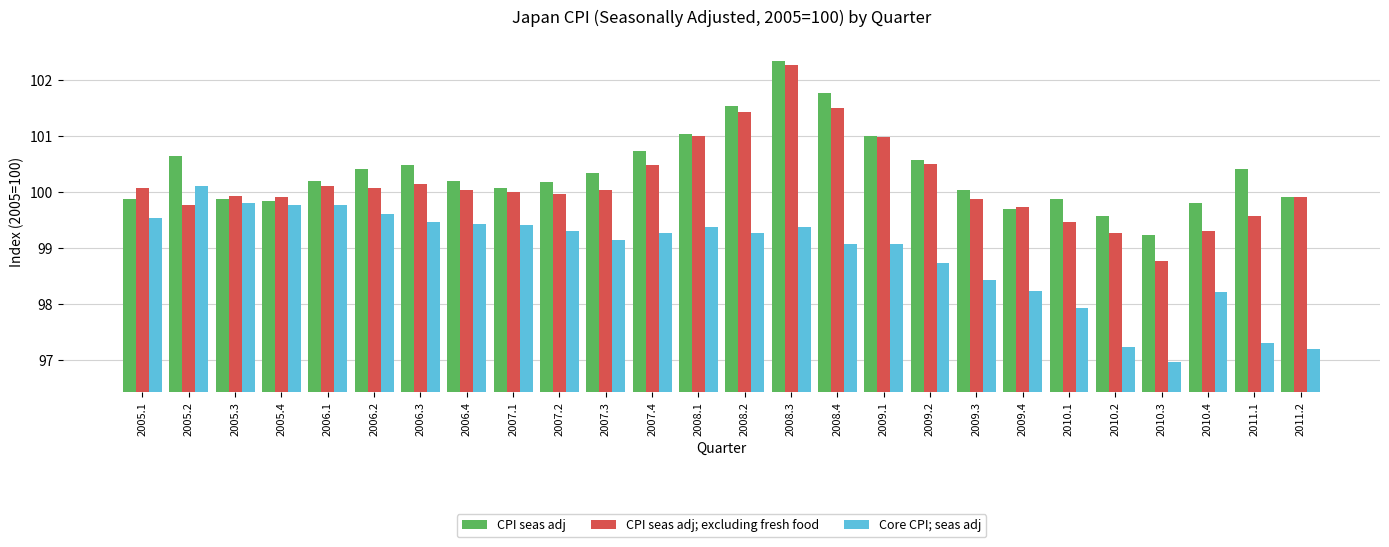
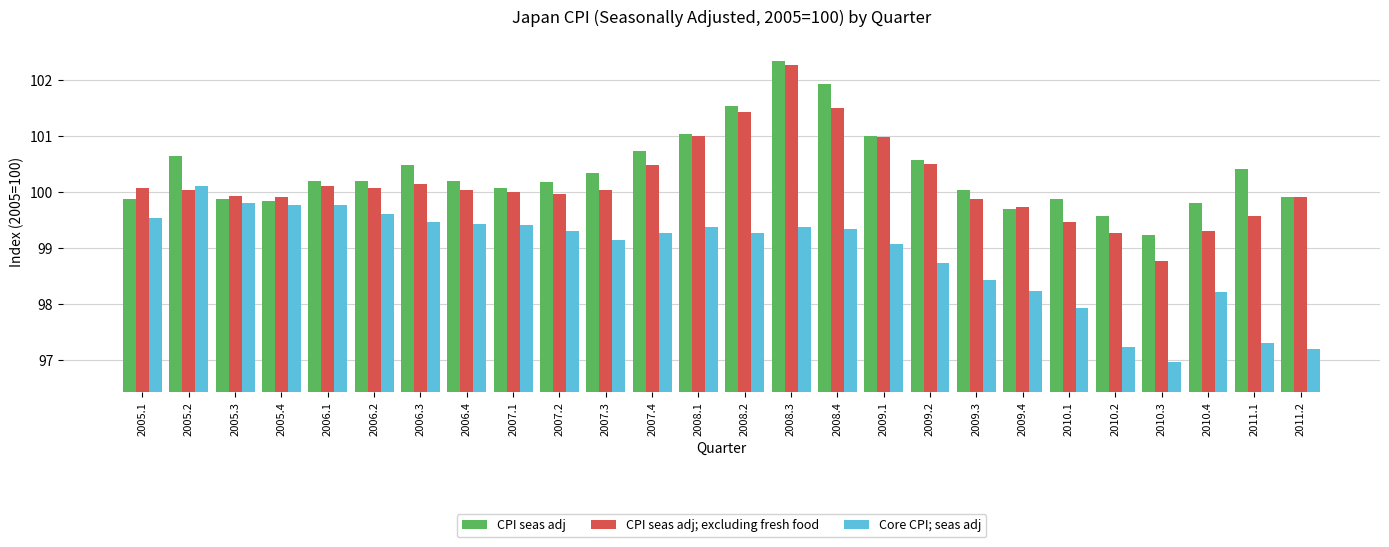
  {
    "CPI seas adj": {
      "2005.1": 99.9,
      "2005.2": 100.6,
      "2005.3": 99.9,
      "2005.4": 99.8,
      "2006.1": 100.2,
-     "2006.2": 100.4,
+     "2006.2": 100.2,
      "2006.3": 100.5,
      "2006.4": 100.2,
      "2007.1": 100.1,
      "2007.2": 100.2,
      "2007.3": 100.3,
      "2007.4": 100.7,
      "2008.1": 101.0,
      "2008.2": 101.5,
      "2008.3": 102.3,
-     "2008.4": 101.8,
+     "2008.4": 101.9,
      "2009.1": 101.0,
      "2009.2": 100.6,
      "2009.3": 100.0,
      "2009.4": 99.7,
      "2010.1": 99.9,
      "2010.2": 99.6,
      "2010.3": 99.2,
      "2010.4": 99.8,
      "2011.1": 100.4,
      "2011.2": 99.9
    },
    "CPI seas adj; excluding fresh food": {
      "2005.1": 100.1,
-     "2005.2": 99.8,
+     "2005.2": 100.0,
      "2005.3": 99.9,
      "2005.4": 99.9,
      "2006.1": 100.1,
      "2006.2": 100.1,
      "2006.3": 100.1,
      "2006.4": 100.0,
      "2007.1": 100.0,
      "2007.2": 100.0,
      "2007.3": 100.0,
      "2007.4": 100.5,
      "2008.1": 101.0,
      "2008.2": 101.4,
      "2008.3": 102.3,
      "2008.4": 101.5,
      "2009.1": 101.0,
      "2009.2": 100.5,
      "2009.3": 99.9,
      "2009.4": 99.7,
      "2010.1": 99.5,
      "2010.2": 99.3,
      "2010.3": 98.8,
      "2010.4": 99.3,
      "2011.1": 99.6,
      "2011.2": 99.9
    },
    "Core CPI; seas adj": {
      "2005.1": 99.5,
      "2005.2": 100.1,
      "2005.3": 99.8,
      "2005.4": 99.8,
      "2006.1": 99.8,
      "2006.2": 99.6,
      "2006.3": 99.5,
      "2006.4": 99.4,
      "2007.1": 99.4,
      "2007.2": 99.3,
      "2007.3": 99.1,
      "2007.4": 99.3,
      "2008.1": 99.4,
      "2008.2": 99.3,
      "2008.3": 99.4,
-     "2008.4": 99.1,
+     "2008.4": 99.3,
      "2009.1": 99.1,
      "2009.2": 98.7,
      "2009.3": 98.4,
      "2009.4": 98.2,
      "2010.1": 97.9,
      "2010.2": 97.2,
      "2010.3": 97.0,
      "2010.4": 98.2,
      "2011.1": 97.3,
      "2011.2": 97.2
    }
  }
